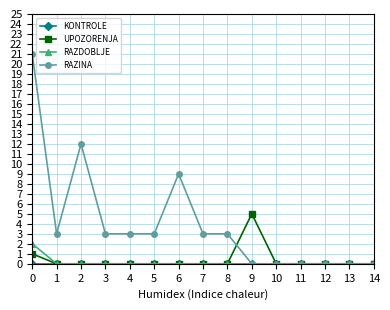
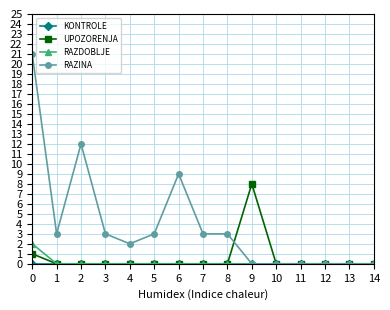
  {
    "KONTROLE": {
      "0": 0
    },
    "UPOZORENJA": {
      "0": 1,
-     "9": 5
+     "9": 8
    },
    "RAZDOBLJE": {
      "0": 2
    },
    "RAZINA": {
      "0": 21,
      "1": 3,
      "2": 12,
      "3": 3,
-     "4": 3,
+     "4": 2,
      "5": 3,
      "6": 9,
      "7": 3,
      "8": 3
    }
  }
